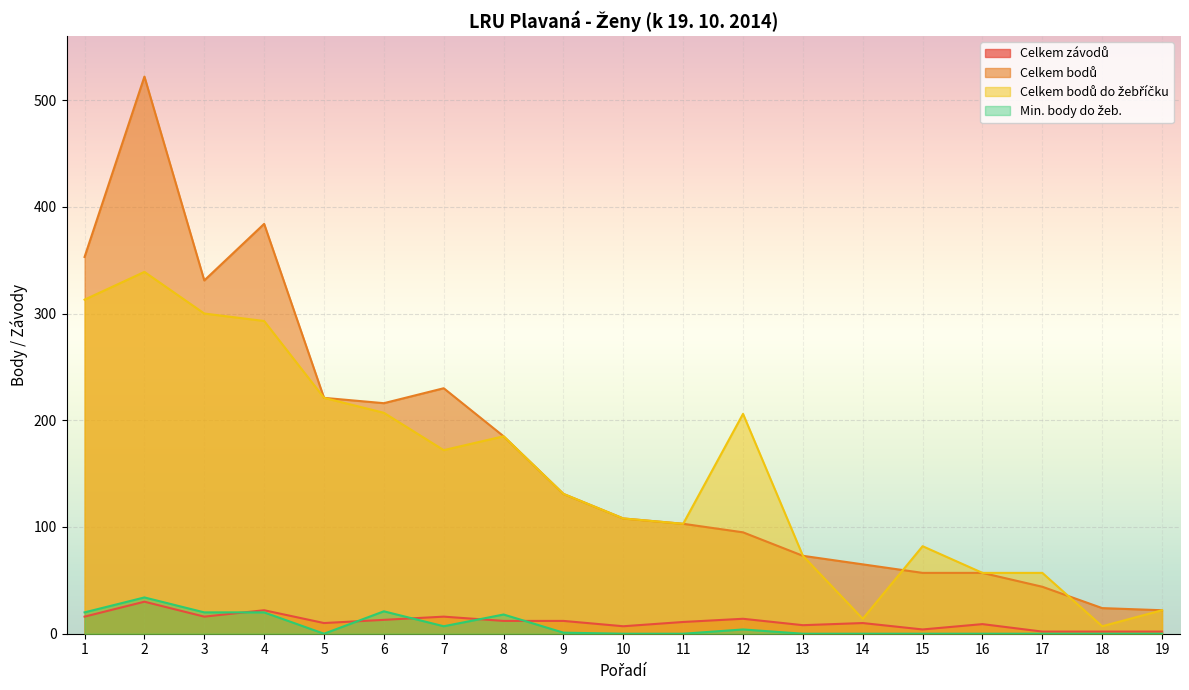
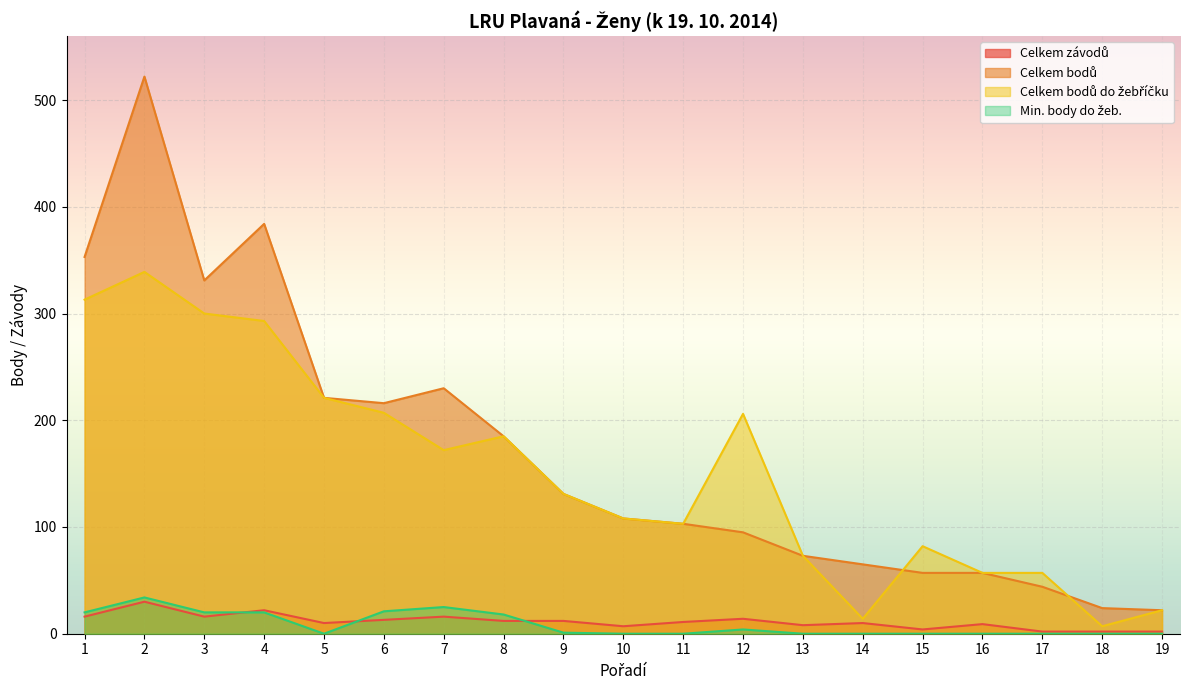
  {
    "Celkem bodů do žebříčku": {
      "1": 313,
      "2": 339,
      "3": 300,
      "4": 293,
      "6": 207,
      "7": 172,
      "12": 206,
      "14": 14,
      "15": 82,
      "17": 57,
      "18": 7
    },
    "Min. body do žeb.": {
      "1": 20,
      "2": 34,
      "3": 20,
      "5": 0,
      "6": 21,
-     "7": 7,
+     "7": 25,
      "8": 18,
      "9": 1,
      "10": 0,
      "11": 0,
      "12": 4,
      "13": 0,
      "14": 0,
      "15": 0,
      "16": 0
    }
  }
